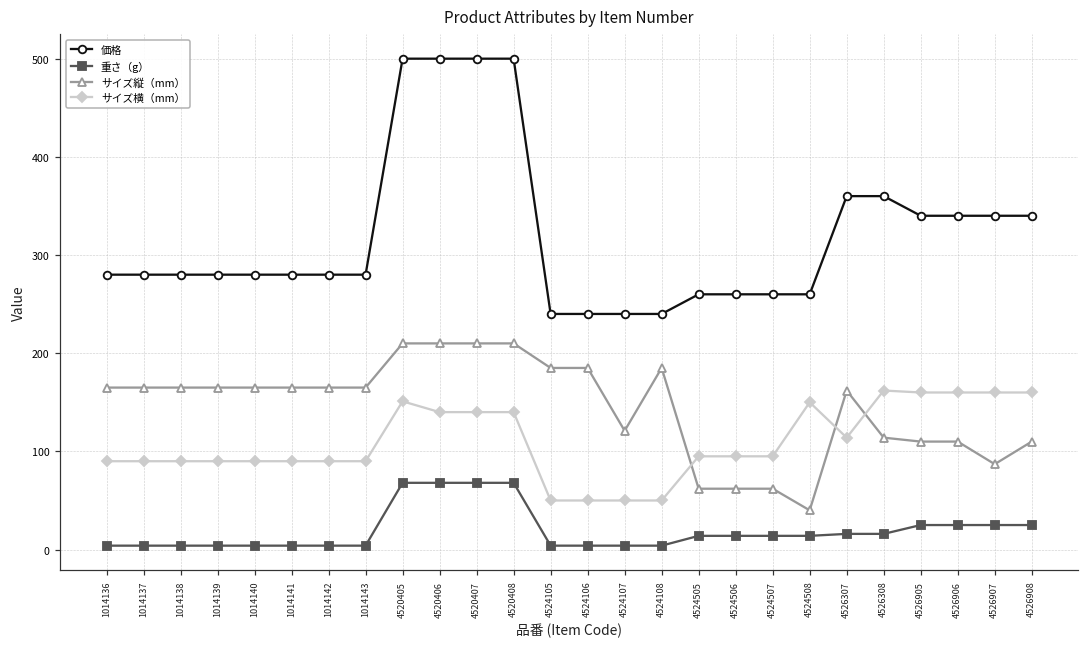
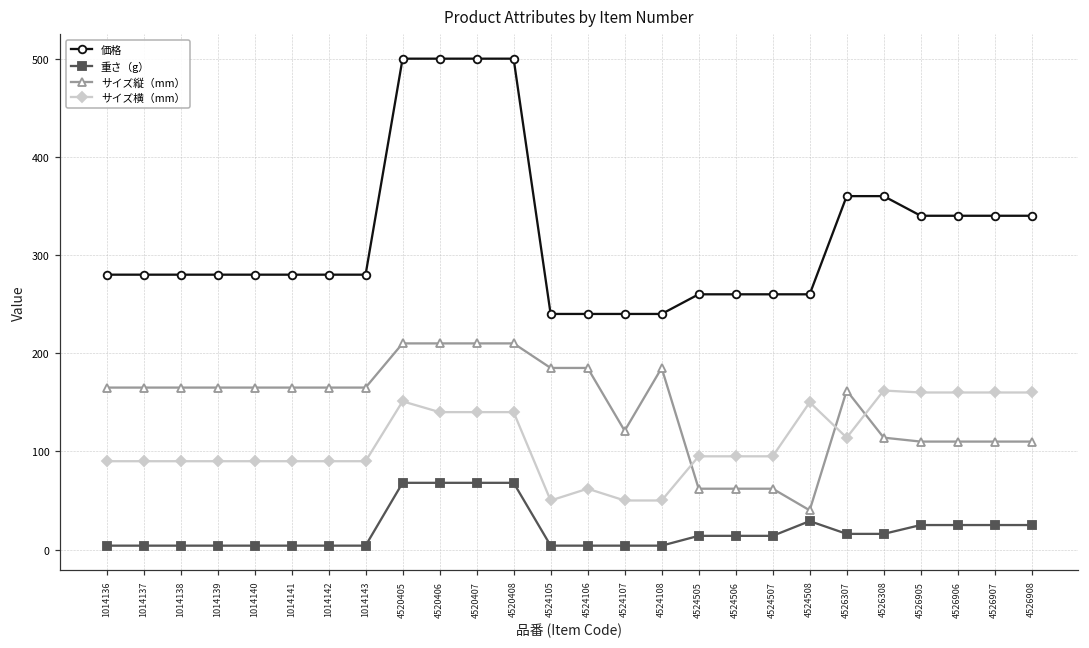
  {
    "価格": {
      "1014136": 280,
      "1014137": 280,
      "1014138": 280,
      "1014139": 280,
      "1014140": 280,
      "1014141": 280,
      "1014142": 280,
      "1014143": 280,
      "4520405": 500,
      "4520406": 500,
      "4520407": 500,
      "4520408": 500,
      "4524105": 240,
      "4524106": 240,
      "4524107": 240,
      "4524108": 240,
      "4524505": 260,
      "4524506": 260,
      "4524507": 260,
      "4524508": 260,
      "4526307": 360,
      "4526308": 360,
      "4526905": 340,
      "4526906": 340,
      "4526907": 340,
      "4526908": 340
    },
    "重さ（g）": {
      "1014136": 0,
      "1014137": 0,
      "1014138": 0,
      "1014139": 0,
      "1014140": 0,
      "1014141": 0,
      "1014142": 0,
      "1014143": 0,
      "4520405": 70,
      "4520406": 70,
      "4520407": 70,
      "4520408": 70,
      "4524105": 0,
      "4524106": 0,
      "4524107": 0,
      "4524108": 0,
      "4524505": 10,
      "4524506": 10,
      "4524507": 10,
-     "4524508": 10,
+     "4524508": 30,
      "4526307": 20,
      "4526308": 20,
      "4526905": 30,
      "4526906": 30,
      "4526907": 30,
      "4526908": 30
    },
    "サイズ縦（mm）": {
      "1014136": 170,
      "1014137": 170,
      "1014138": 170,
      "1014139": 170,
      "1014140": 170,
      "1014141": 170,
      "1014142": 170,
      "1014143": 170,
      "4520405": 210,
      "4520406": 210,
      "4520407": 210,
      "4520408": 210,
      "4524105": 190,
      "4524106": 190,
      "4524107": 120,
      "4524108": 190,
      "4524505": 60,
      "4524506": 60,
      "4524507": 60,
      "4524508": 40,
      "4526307": 160,
      "4526308": 110,
      "4526905": 110,
      "4526906": 110,
-     "4526907": 90,
+     "4526907": 110,
      "4526908": 110
    },
    "サイズ横（mm）": {
      "1014136": 90,
      "1014137": 90,
      "1014138": 90,
      "1014139": 90,
      "1014140": 90,
      "1014141": 90,
      "1014142": 90,
      "1014143": 90,
      "4520405": 150,
      "4520406": 140,
      "4520407": 140,
      "4520408": 140,
      "4524105": 50,
-     "4524106": 50,
+     "4524106": 60,
      "4524107": 50,
      "4524108": 50,
      "4524505": 100,
      "4524506": 100,
      "4524507": 100,
      "4524508": 150,
      "4526307": 110,
      "4526308": 160,
      "4526905": 160,
      "4526906": 160,
      "4526907": 160,
      "4526908": 160
    }
  }
